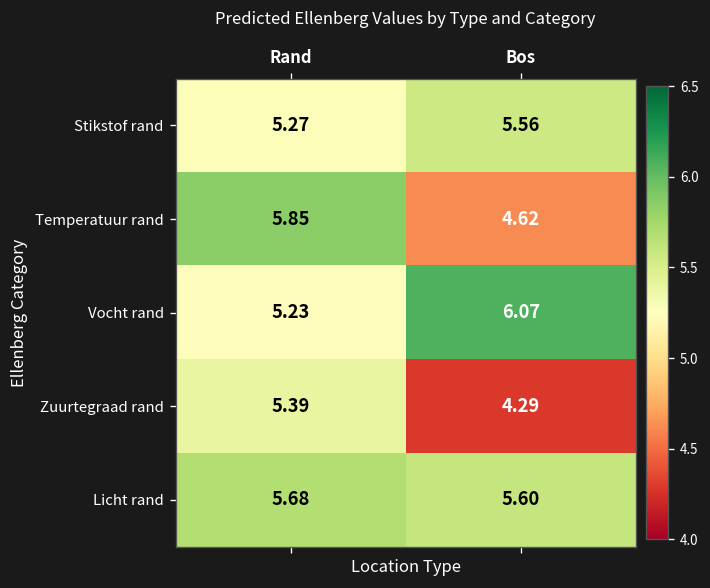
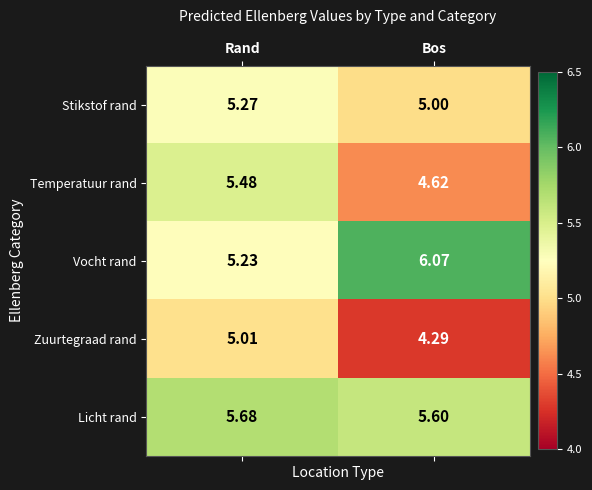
  {
    "Stikstof rand": {
      "Rand": 5.27,
-     "Bos": 5.56
+     "Bos": 5.00
    },
    "Temperatuur rand": {
-     "Rand": 5.85,
+     "Rand": 5.48,
      "Bos": 4.62
    },
    "Vocht rand": {
      "Rand": 5.23,
      "Bos": 6.07
    },
    "Zuurtegraad rand": {
-     "Rand": 5.39,
+     "Rand": 5.01,
      "Bos": 4.29
    },
    "Licht rand": {
      "Rand": 5.68,
      "Bos": 5.60
    }
  }
